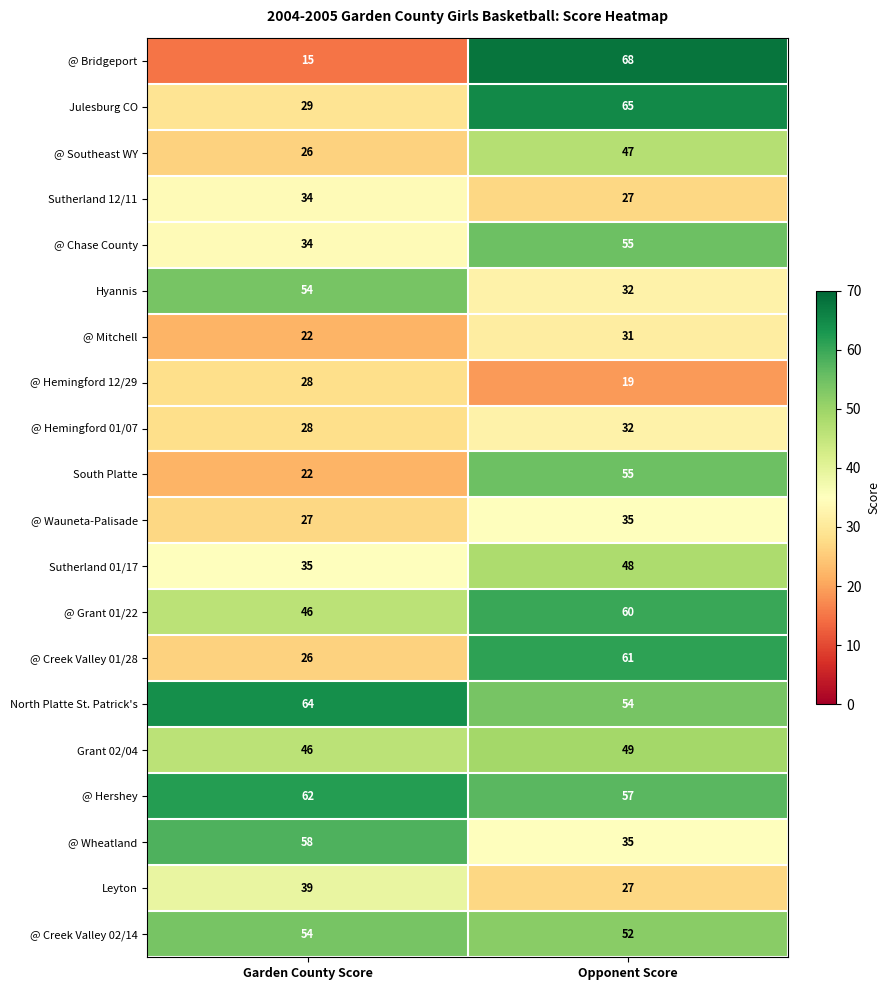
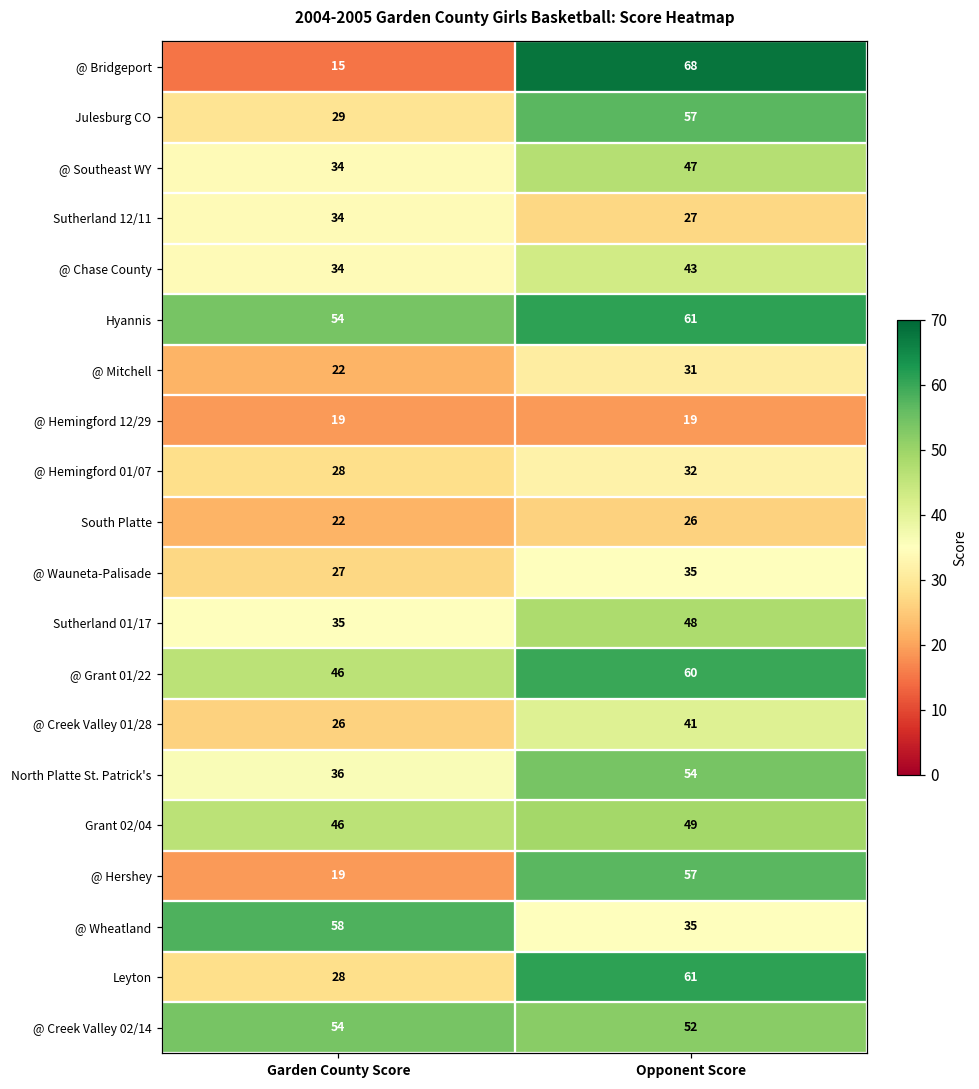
  {
    "@ Bridgeport": {
      "Garden County Score": 15,
      "Opponent Score": 68
    },
    "Julesburg CO": {
      "Garden County Score": 29,
-     "Opponent Score": 65
+     "Opponent Score": 57
    },
    "@ Southeast WY": {
-     "Garden County Score": 26,
+     "Garden County Score": 34,
      "Opponent Score": 47
    },
    "Sutherland 12/11": {
      "Garden County Score": 34,
      "Opponent Score": 27
    },
    "@ Chase County": {
      "Garden County Score": 34,
-     "Opponent Score": 55
+     "Opponent Score": 43
    },
    "Hyannis": {
      "Garden County Score": 54,
-     "Opponent Score": 32
+     "Opponent Score": 61
    },
    "@ Mitchell": {
      "Garden County Score": 22,
      "Opponent Score": 31
    },
    "@ Hemingford 12/29": {
-     "Garden County Score": 28,
+     "Garden County Score": 19,
      "Opponent Score": 19
    },
    "@ Hemingford 01/07": {
      "Garden County Score": 28,
      "Opponent Score": 32
    },
    "South Platte": {
      "Garden County Score": 22,
-     "Opponent Score": 55
+     "Opponent Score": 26
    },
    "@ Wauneta-Palisade": {
      "Garden County Score": 27,
      "Opponent Score": 35
    },
    "Sutherland 01/17": {
      "Garden County Score": 35,
      "Opponent Score": 48
    },
    "@ Grant 01/22": {
      "Garden County Score": 46,
      "Opponent Score": 60
    },
    "@ Creek Valley 01/28": {
      "Garden County Score": 26,
-     "Opponent Score": 61
+     "Opponent Score": 41
    },
    "North Platte St. Patrick's": {
-     "Garden County Score": 64,
+     "Garden County Score": 36,
      "Opponent Score": 54
    },
    "Grant 02/04": {
      "Garden County Score": 46,
      "Opponent Score": 49
    },
    "@ Hershey": {
-     "Garden County Score": 62,
+     "Garden County Score": 19,
      "Opponent Score": 57
    },
    "@ Wheatland": {
      "Garden County Score": 58,
      "Opponent Score": 35
    },
    "Leyton": {
-     "Garden County Score": 39,
-     "Opponent Score": 27
+     "Garden County Score": 28,
+     "Opponent Score": 61
    },
    "@ Creek Valley 02/14": {
      "Garden County Score": 54,
      "Opponent Score": 52
    }
  }
